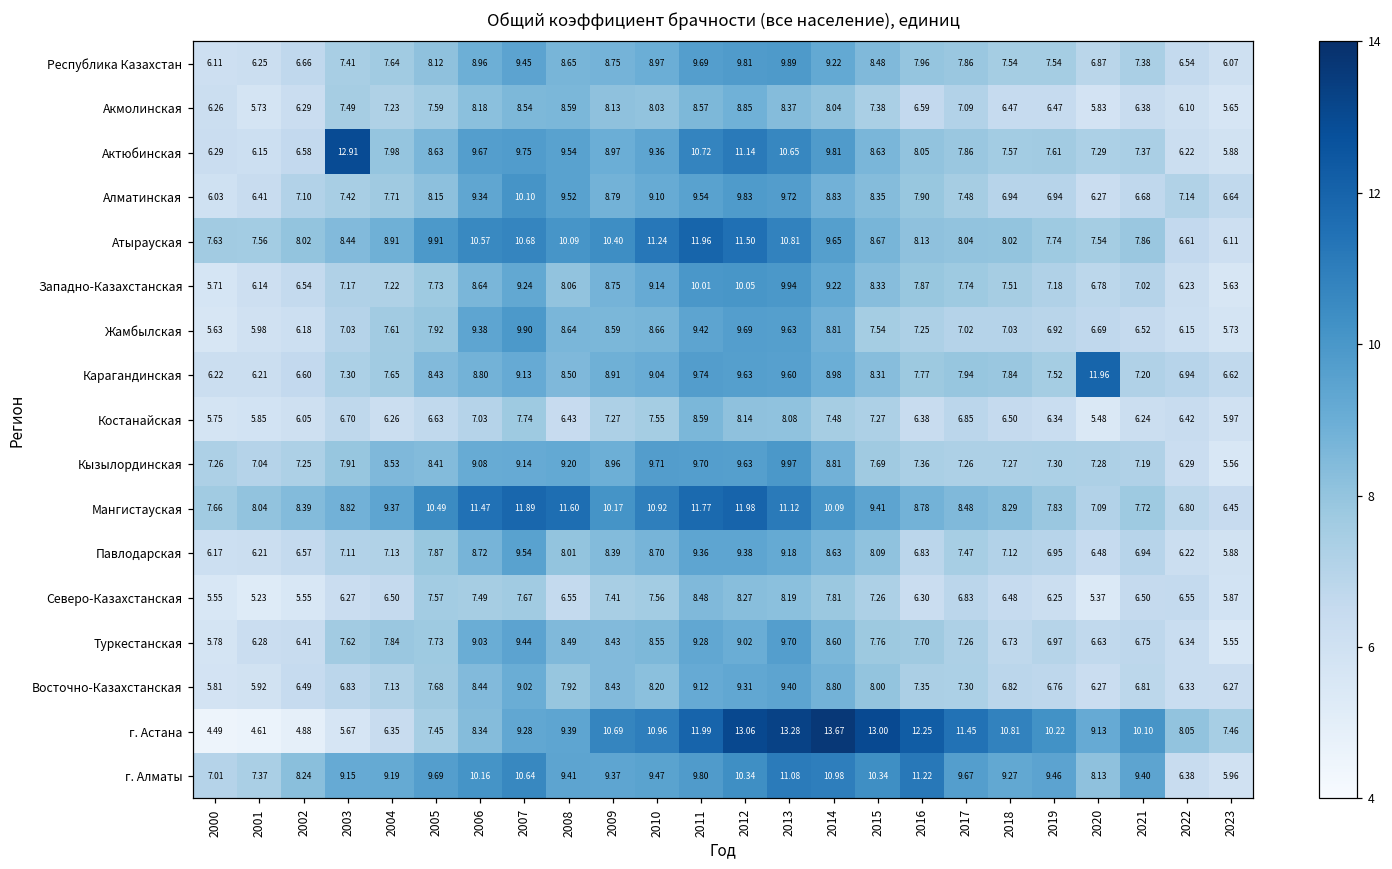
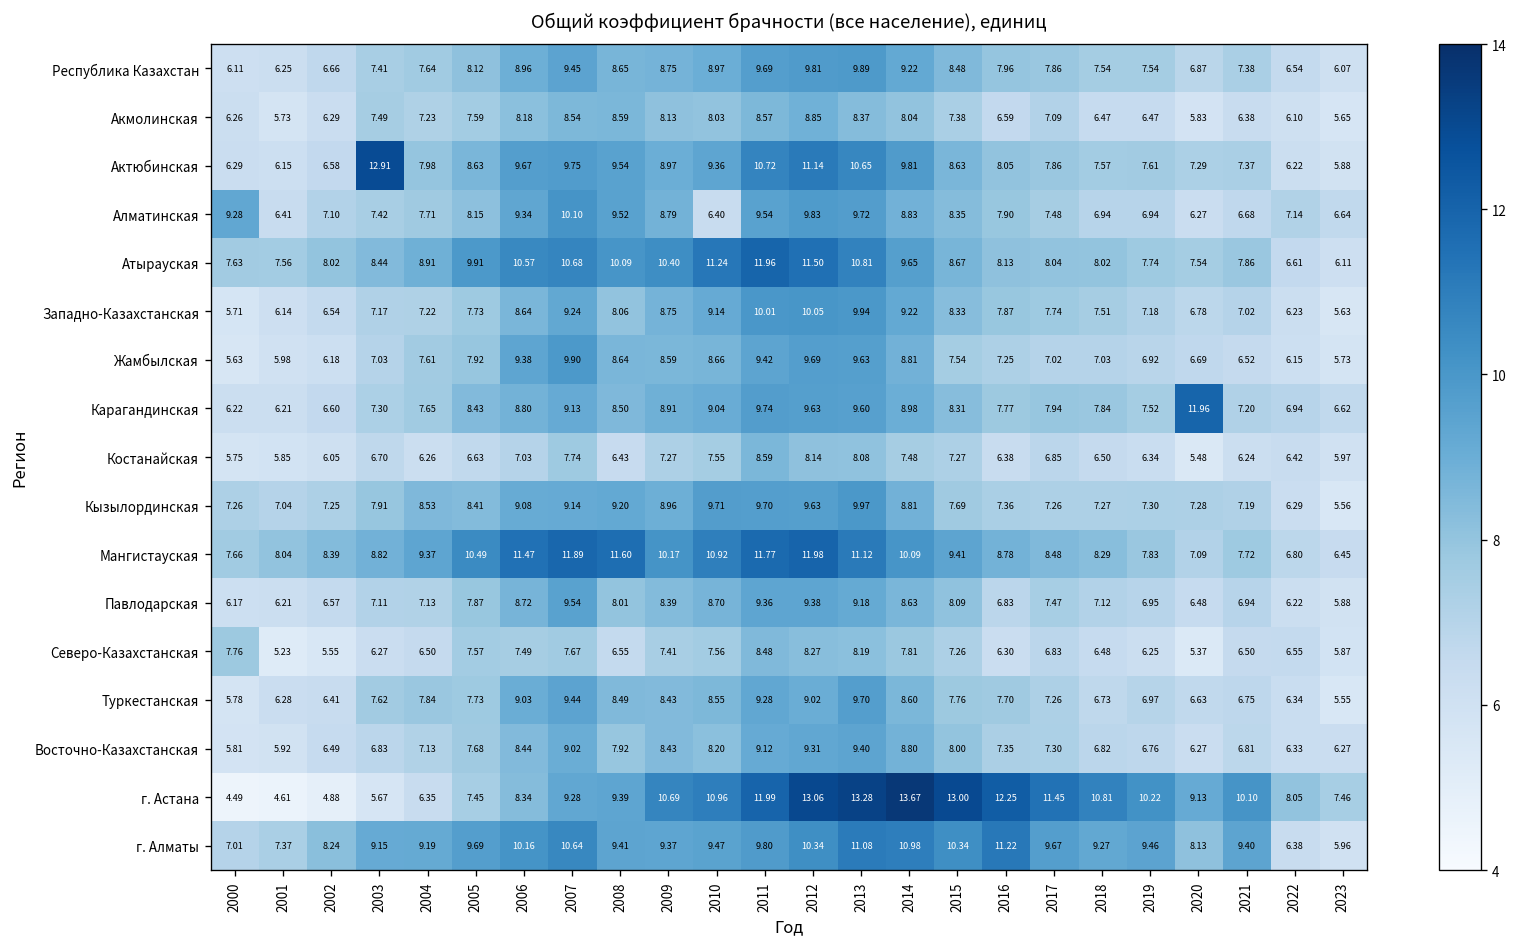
  {
    "Алматинская": {
-     "2000": 6.03,
+     "2000": 9.28,
      "2001": 6.41,
      "2002": 7.10,
      "2003": 7.42,
      "2004": 7.71,
      "2005": 8.15,
      "2006": 9.34,
      "2007": 10.10,
      "2008": 9.52,
      "2009": 8.79,
-     "2010": 9.10,
+     "2010": 6.40,
      "2011": 9.54,
      "2012": 9.83,
      "2013": 9.72,
      "2014": 8.83,
      "2015": 8.35,
      "2016": 7.90,
      "2017": 7.48,
      "2018": 6.94,
      "2019": 6.94,
      "2020": 6.27,
      "2021": 6.68,
      "2022": 7.14,
      "2023": 6.64
    },
    "Северо-Казахстанская": {
-     "2000": 5.55,
+     "2000": 7.76,
      "2001": 5.23,
      "2002": 5.55,
      "2003": 6.27,
      "2004": 6.50,
      "2005": 7.57,
      "2006": 7.49,
      "2007": 7.67,
      "2008": 6.55,
      "2009": 7.41,
      "2010": 7.56,
      "2011": 8.48,
      "2012": 8.27,
      "2013": 8.19,
      "2014": 7.81,
      "2015": 7.26,
      "2016": 6.30,
      "2017": 6.83,
      "2018": 6.48,
      "2019": 6.25,
      "2020": 5.37,
      "2021": 6.50,
      "2022": 6.55,
      "2023": 5.87
    }
  }
